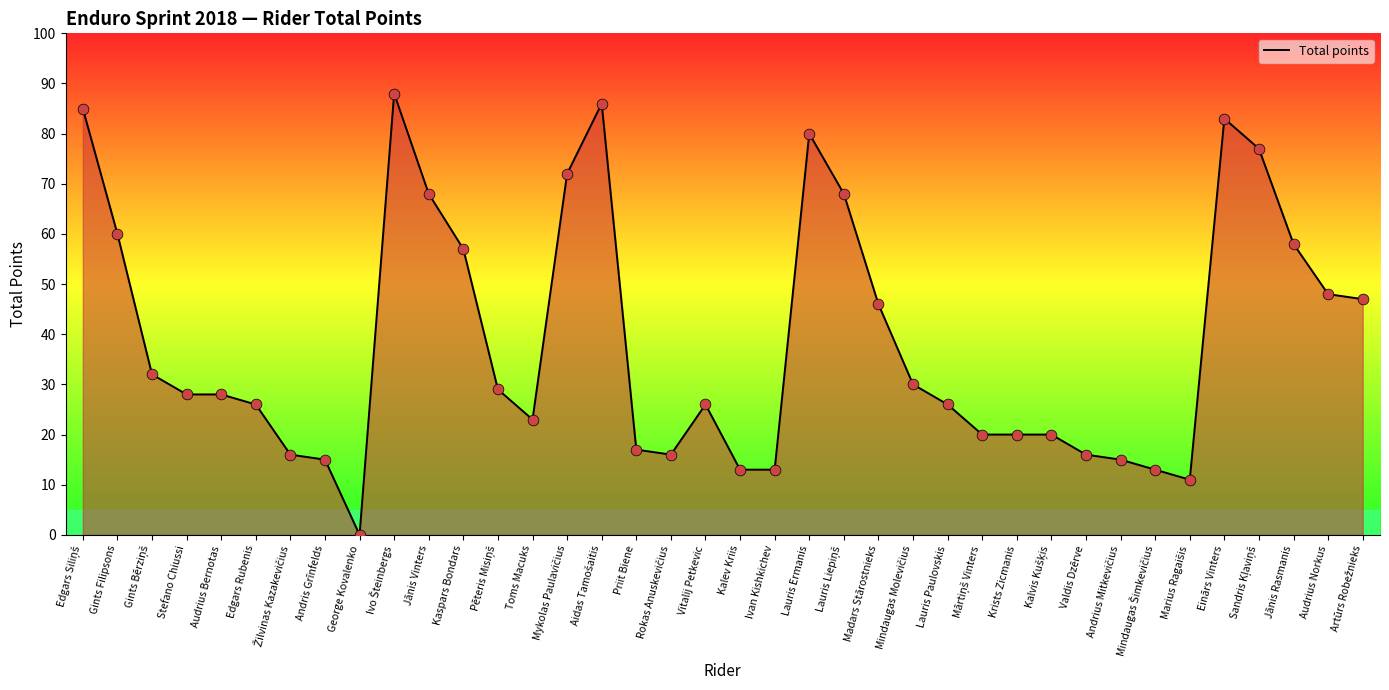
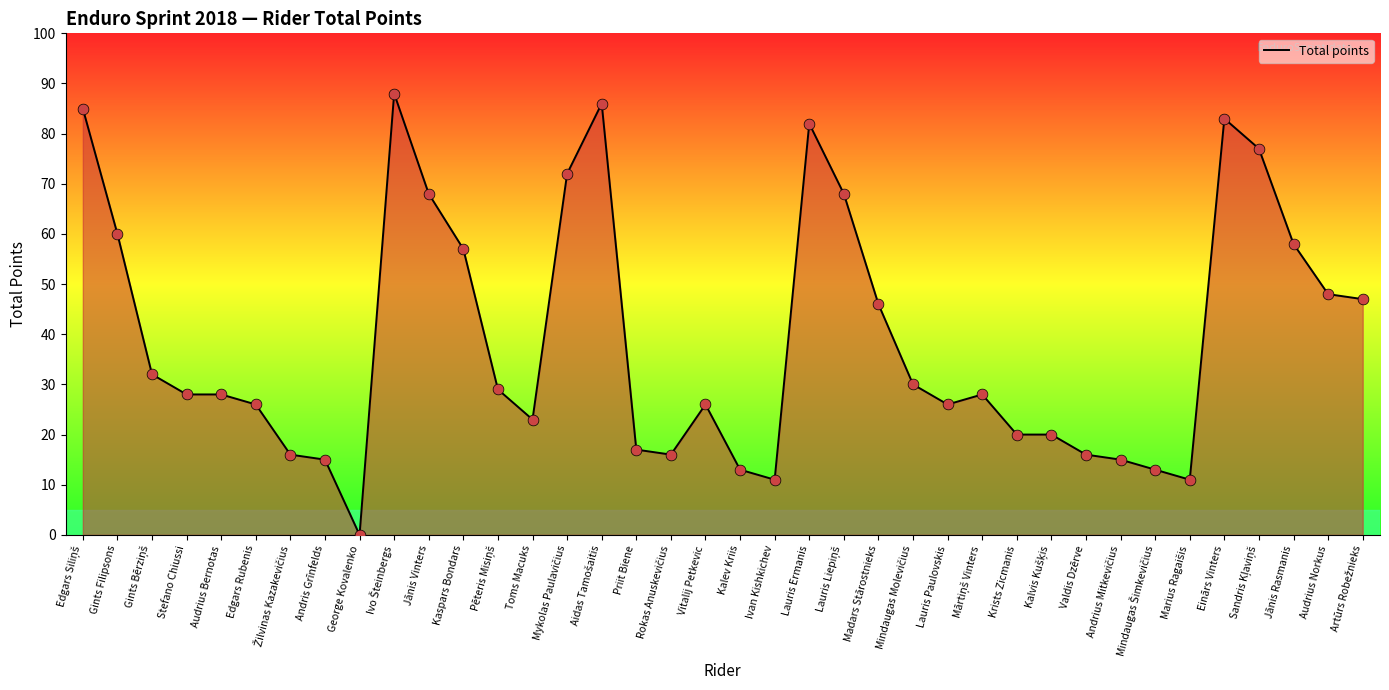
  {
    "Edgars Siliņš": 85,
    "Gints Filipsons": 60,
    "Gints Bērziņš": 32,
    "Stefano Chiussi": 28,
    "Audrius Bernotas": 28,
    "Edgars Rubenis": 26,
    "Žilvinas Kazakevičius": 16,
    "Andris Grīnfelds": 15,
    "Ivo Šteinbergs": 88,
    "Jānis Vinters": 68,
    "Kaspars Bondars": 57,
    "Pēteris Misiņš": 29,
    "Toms Macuks": 23,
    "Mykolas Paulavičius": 72,
    "Aidas Tamošaitis": 86,
    "Priit Biene": 17,
    "Rokas Anuskevičius": 16,
    "Vitalij Petkevic": 26,
    "Kalev Kriis": 13,
-   "Ivan Kishkichev": 13,
-   "Lauris Ermanis": 80,
+   "Ivan Kishkichev": 11,
+   "Lauris Ermanis": 82,
    "Lauris Liepiņš": 68,
    "Madars Stārostnieks": 46,
    "Mindaugas Molevičius": 30,
    "Lauris Paulovskis": 26,
-   "Mārtiņš Vinters": 20,
+   "Mārtiņš Vinters": 28,
    "Krists Zicmanis": 20,
    "Kalvis Kušķis": 20,
    "Valdis Dzērve": 16,
    "Andrius Mitkevičius": 15,
    "Mindaugas Šimkevičius": 13,
    "Marius Ragaišis": 11,
    "Einārs Vinters": 83,
    "Sandris Kļaviņš": 77,
    "Jānis Rasmanis": 58,
    "Audrius Norkus": 48,
    "Artūrs Robežnieks": 47
  }
